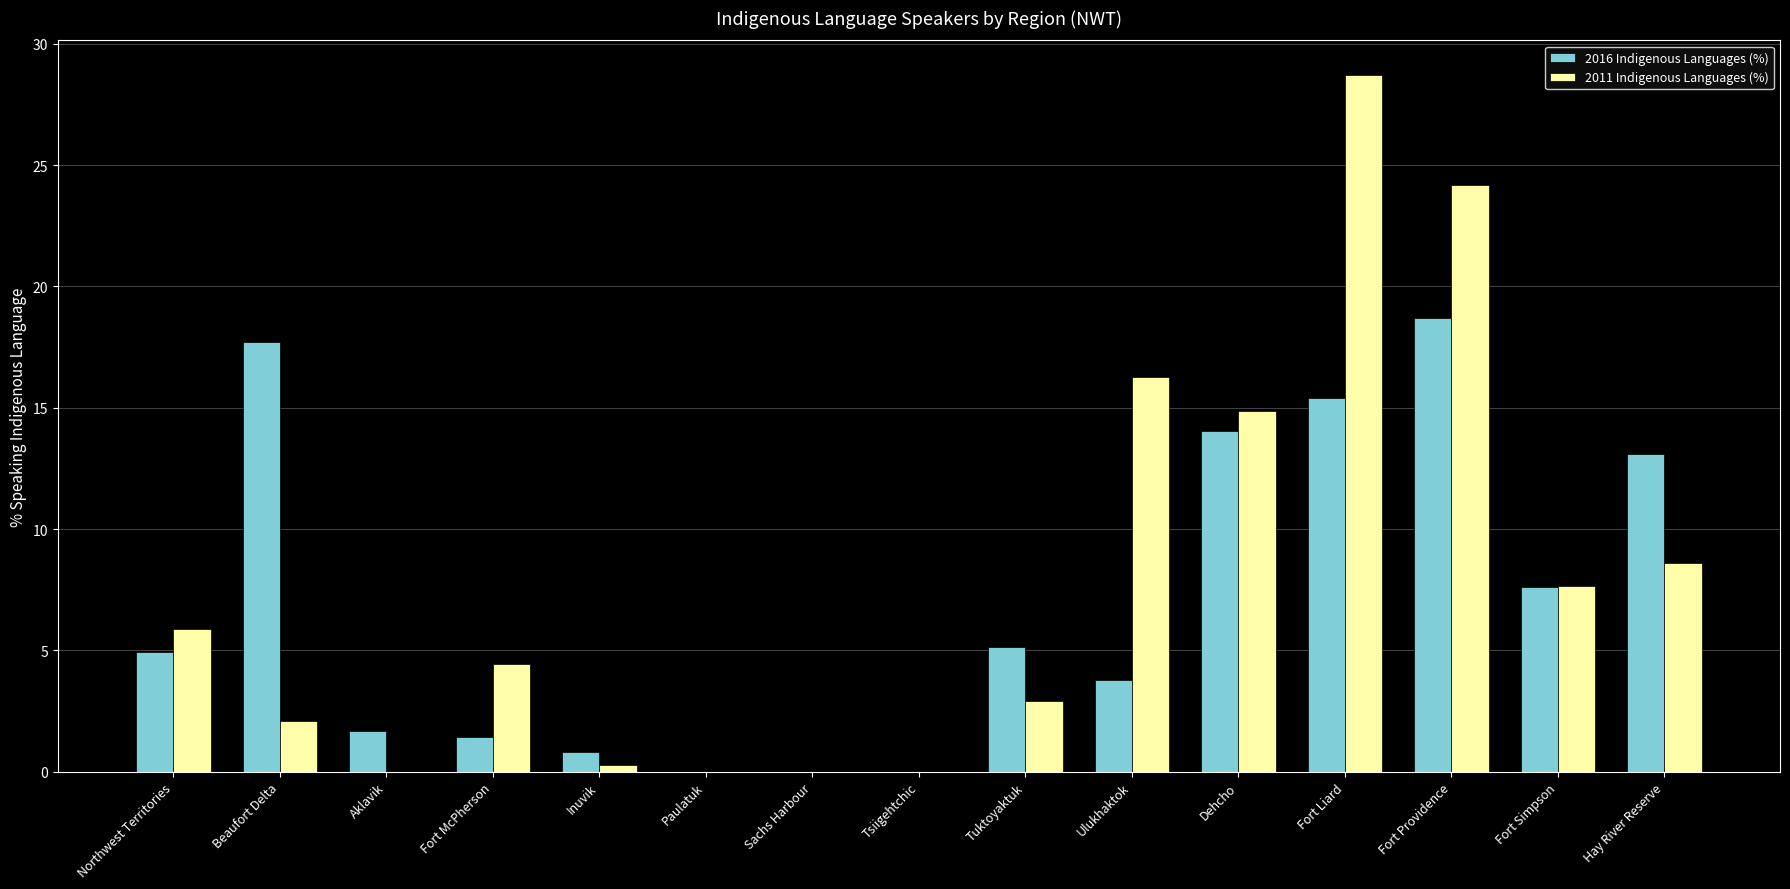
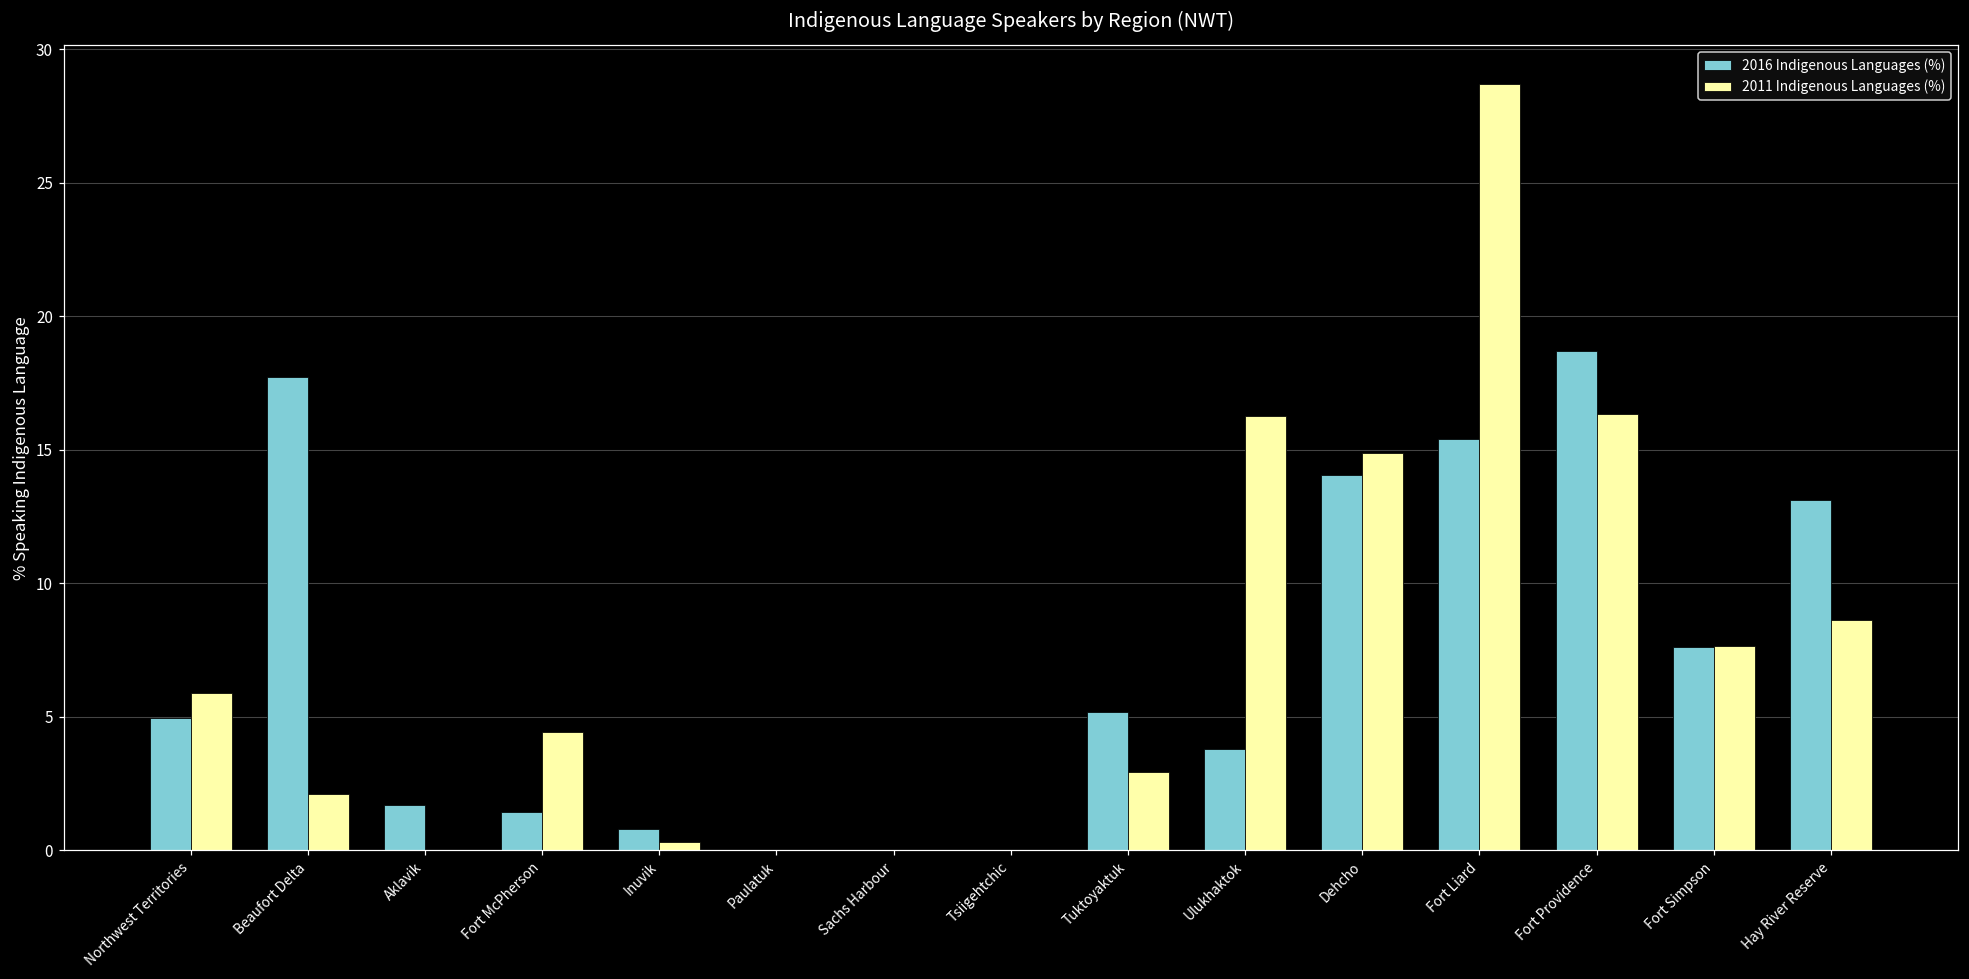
  {
    "2016 Indigenous Languages (%)": {
      "Northwest Territories": 4.9,
      "Beaufort Delta": 17.7,
      "Aklavik": 1.7,
      "Fort McPherson": 1.4,
      "Inuvik": 0.8,
      "Paulatuk": 0.0,
      "Sachs Harbour": 0.0,
      "Tsiigehtchic": 0.0,
      "Tuktoyaktuk": 5.2,
      "Ulukhaktok": 3.8,
      "Dehcho": 14.0,
      "Fort Liard": 15.4,
      "Fort Providence": 18.7,
      "Fort Simpson": 7.6,
      "Hay River Reserve": 13.1
    },
    "2011 Indigenous Languages (%)": {
      "Northwest Territories": 5.9,
      "Beaufort Delta": 2.1,
      "Aklavik": 0.0,
      "Fort McPherson": 4.4,
      "Inuvik": 0.3,
      "Paulatuk": 0.0,
      "Sachs Harbour": 0.0,
      "Tsiigehtchic": 0.0,
      "Tuktoyaktuk": 2.9,
      "Ulukhaktok": 16.3,
      "Dehcho": 14.9,
      "Fort Liard": 28.7,
-     "Fort Providence": 24.2,
+     "Fort Providence": 16.3,
      "Fort Simpson": 7.7,
      "Hay River Reserve": 8.6
    }
  }
